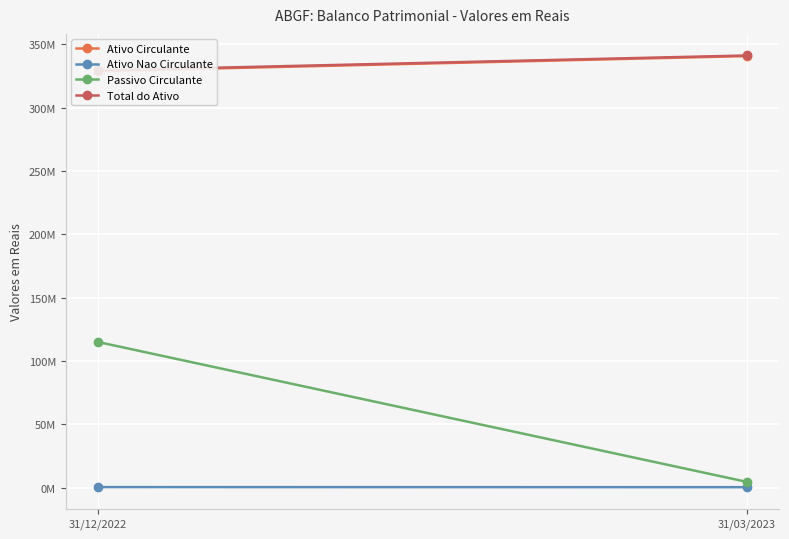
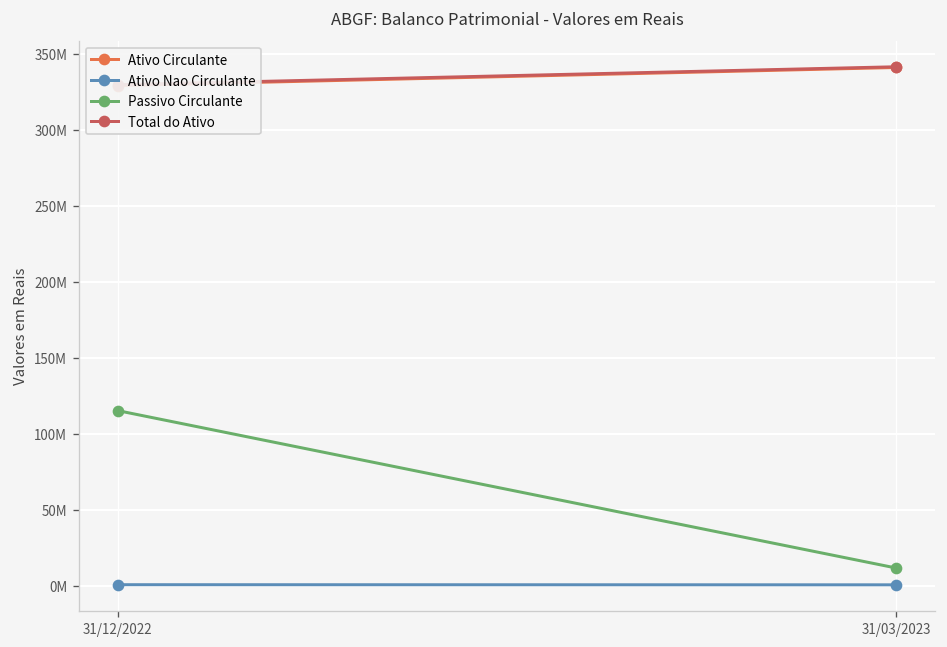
  {
    "Ativo Nao Circulante": {
      "31/12/2022": 1000000,
      "31/03/2023": 0
    },
    "Passivo Circulante": {
      "31/12/2022": 115000000,
-     "31/03/2023": 5000000
+     "31/03/2023": 12000000
    }
  }
